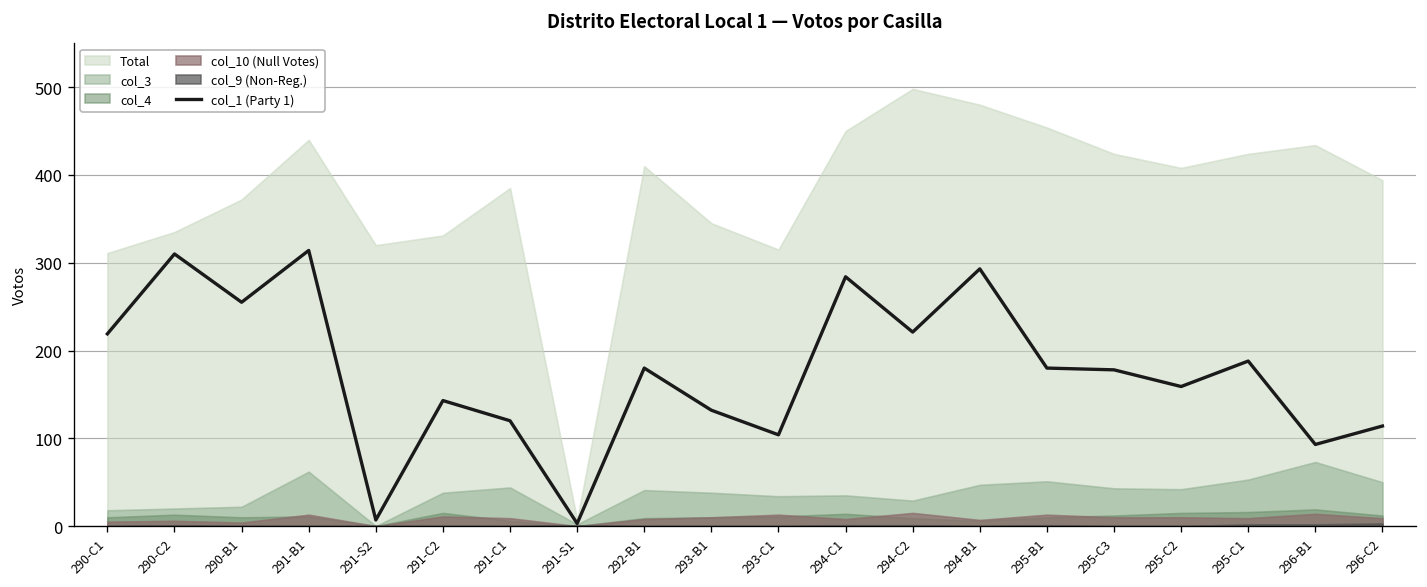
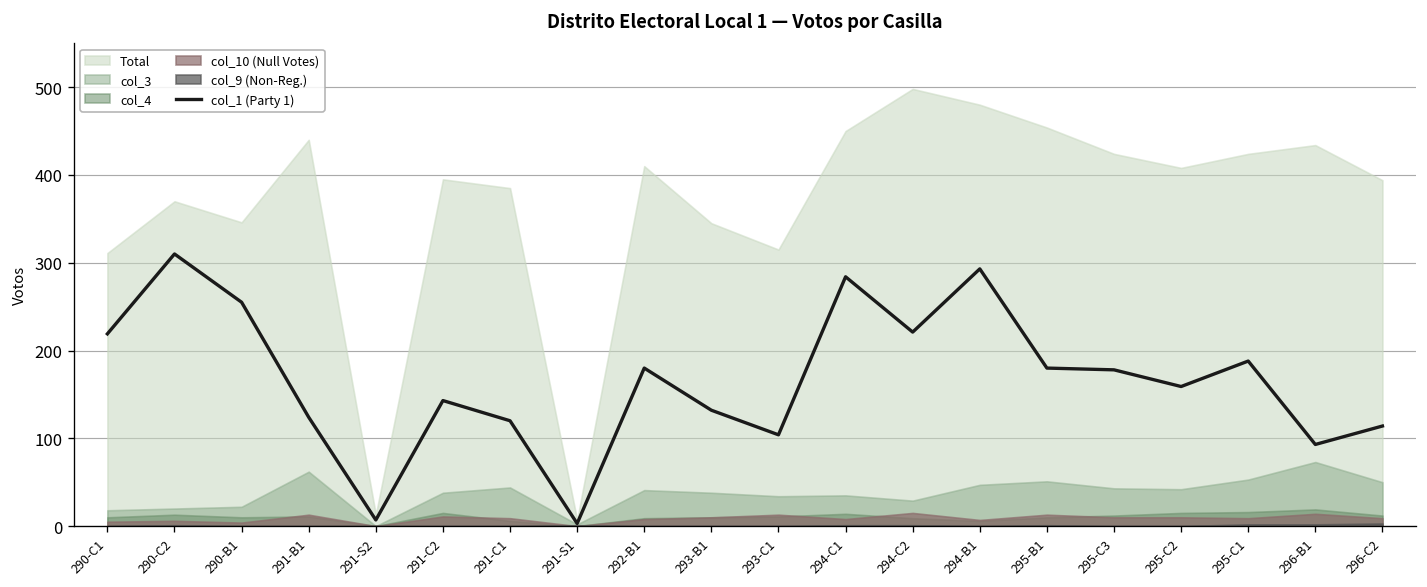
  {
    "col_1 (Party 1)": {
      "290-C1": 220,
      "290-C2": 310,
      "290-B1": 260,
-     "291-B1": 310,
+     "291-B1": 120,
      "291-S2": 10,
      "291-C2": 140,
      "291-C1": 120,
      "292-B1": 180,
      "293-B1": 130,
      "293-C1": 100,
      "294-C1": 280,
      "294-C2": 220,
      "294-B1": 290,
      "295-B1": 180,
      "295-C3": 180,
      "295-C2": 160,
      "295-C1": 190,
      "296-B1": 90,
      "296-C2": 110
    },
    "Total": {
      "290-C1": 310,
-     "290-C2": 340,
-     "290-B1": 370,
+     "290-C2": 370,
+     "290-B1": 350,
      "291-B1": 440,
-     "291-S2": 320,
-     "291-C2": 330,
+     "291-S2": 10,
+     "291-C2": 400,
      "291-C1": 390,
      "291-S1": 10,
      "292-B1": 410,
      "293-B1": 350,
      "293-C1": 320,
      "294-C1": 450,
      "294-C2": 500,
      "294-B1": 480,
      "295-B1": 450,
      "295-C3": 420,
      "295-C2": 410,
      "295-C1": 420,
      "296-B1": 430,
      "296-C2": 390
    },
    "col_9 (Non-Reg.)": {
      "290-C1": 0,
      "290-B1": 0,
      "291-B1": 0,
      "291-C2": 0,
      "291-C1": 0,
      "292-B1": 0,
      "293-B1": 0,
      "293-C1": 0,
      "294-B1": 0,
      "295-C3": 0,
      "295-C2": 0
    }
  }
